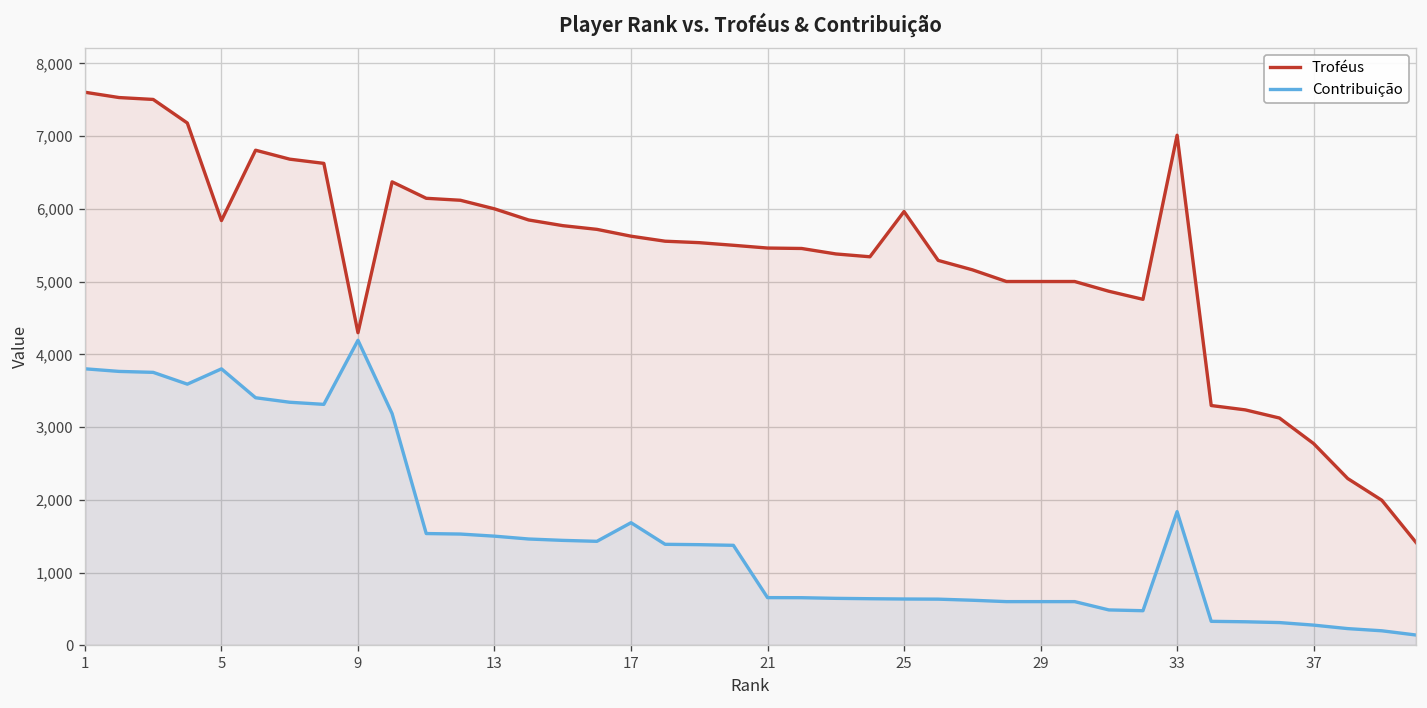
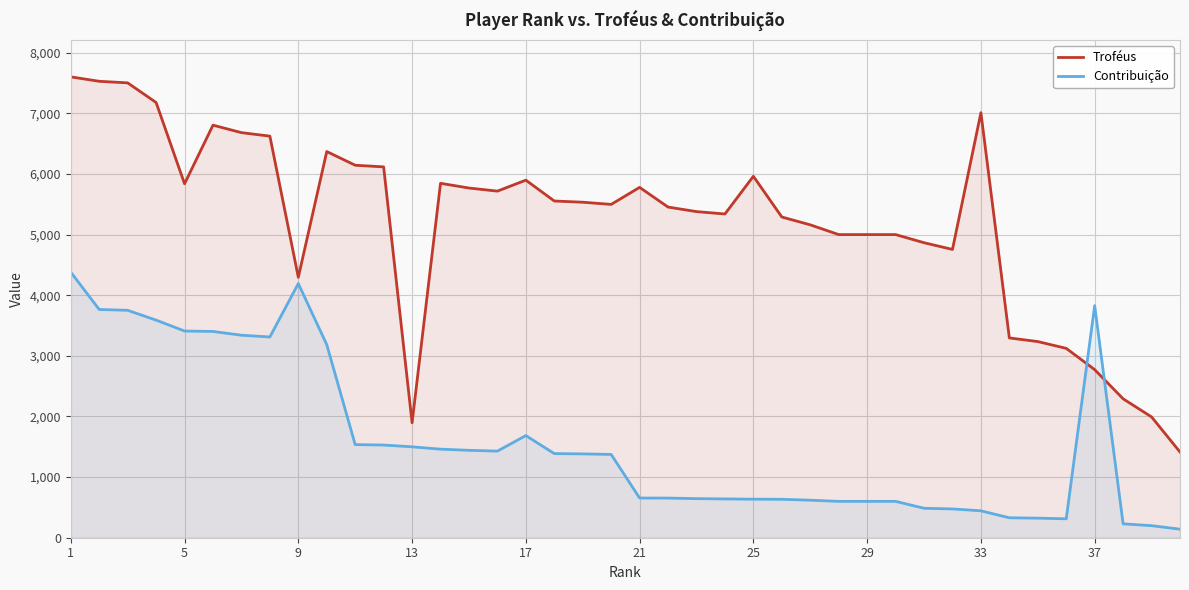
  {
    "Troféus": {
      "1": "7,600",
      "5": "5,800",
      "9": "4,300",
-     "13": "6,000",
-     "17": "5,600",
-     "21": "5,500",
+     "13": "1,900",
+     "17": "5,900",
+     "21": "5,800",
      "25": "6,000",
      "29": "5,000",
      "33": "7,000",
      "37": "2,800"
    },
    "Contribuição": {
-     "1": "3,800",
-     "5": "3,800",
+     "1": "4,400",
+     "5": "3,400",
      "9": "4,200",
      "13": "1,500",
      "17": "1,700",
      "21": "700",
      "25": "600",
      "29": "600",
-     "33": "1,800",
-     "37": "300"
+     "33": "400",
+     "37": "3,800"
    }
  }
